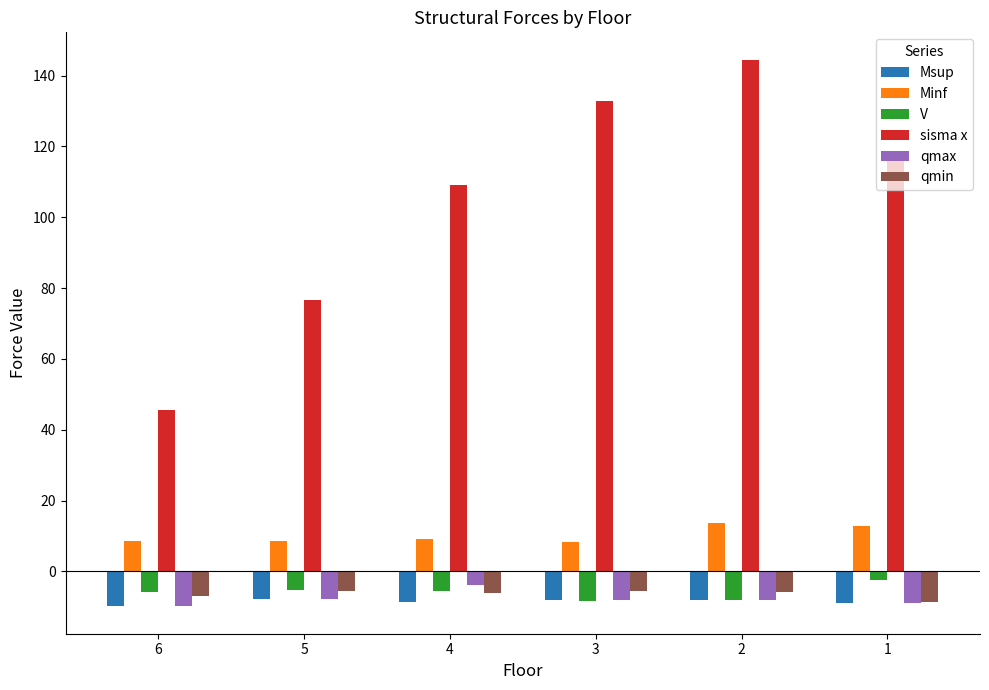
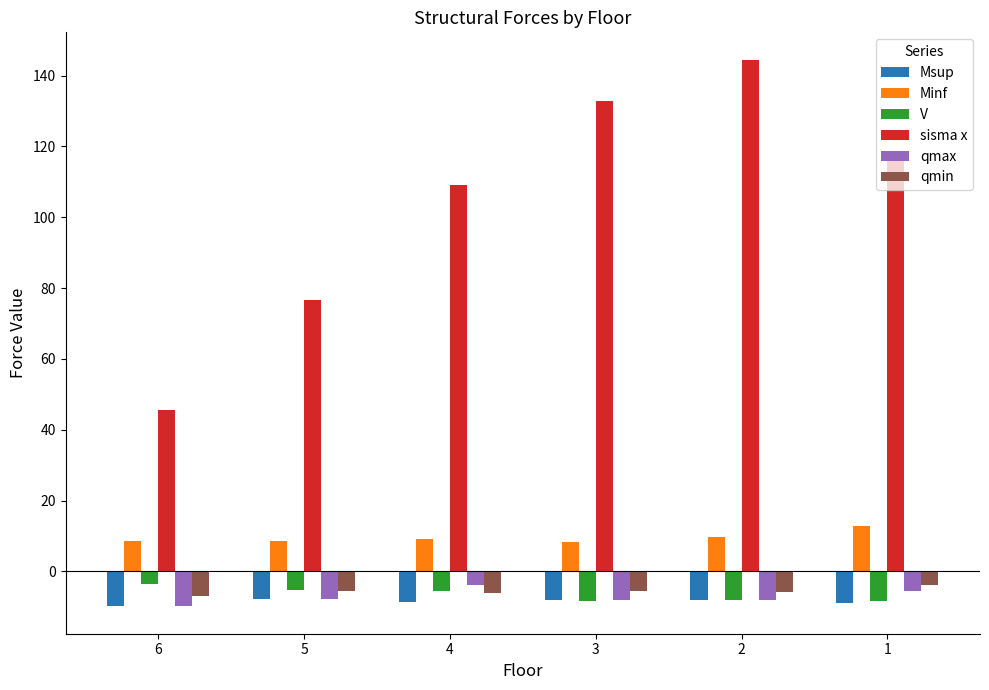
  {
    "Msup": {
      "6": -10,
      "5": -8,
      "4": -9,
      "3": -8,
      "2": -8,
      "1": -9
    },
    "Minf": {
      "6": 9,
      "5": 9,
      "4": 9,
      "3": 8,
-     "2": 14,
+     "2": 10,
      "1": 13
    },
    "V": {
-     "6": -6,
+     "6": -3,
      "5": -5,
      "4": -6,
      "3": -8,
      "2": -8,
-     "1": -2
+     "1": -8
    },
    "sisma x": {
      "6": 45,
      "5": 77,
      "4": 109,
      "3": 133,
      "2": 144
    },
    "qmax": {
      "6": -10,
      "5": -8,
      "4": -4,
      "3": -8,
      "2": -8,
-     "1": -9
+     "1": -5
    },
    "qmin": {
      "6": -7,
      "5": -5,
      "4": -6,
      "3": -6,
      "2": -6,
-     "1": -9
+     "1": -4
    }
  }
